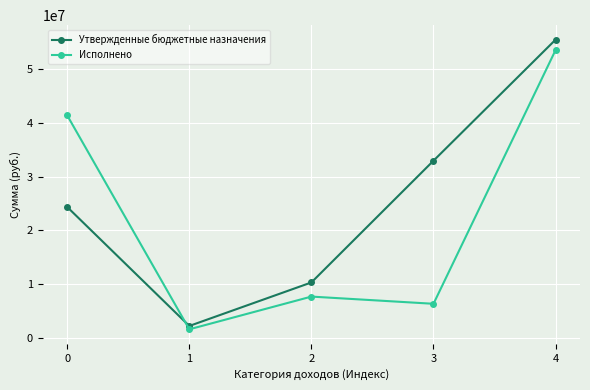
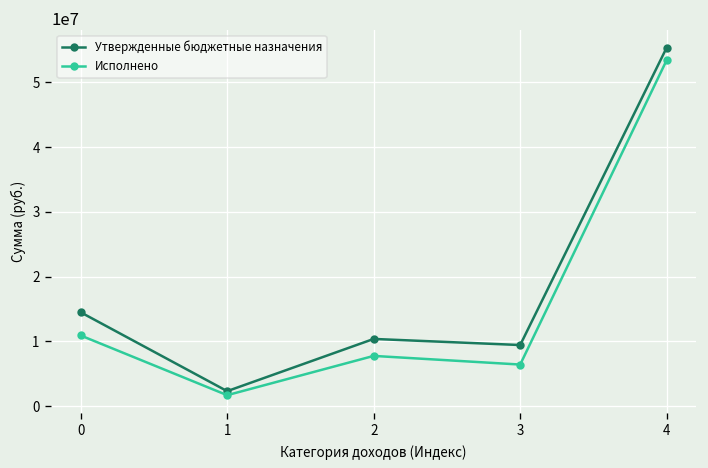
  {
    "Утвержденные бюджетные назначения": {
-     "0": 24000000,
+     "0": 14000000,
      "1": 2000000,
      "2": 10000000,
-     "3": 33000000,
+     "3": 9000000,
      "4": 55000000
    },
    "Исполнено": {
-     "0": 41000000,
+     "0": 11000000,
      "1": 2000000,
      "2": 8000000,
      "3": 6000000,
      "4": 53000000
    }
  }
